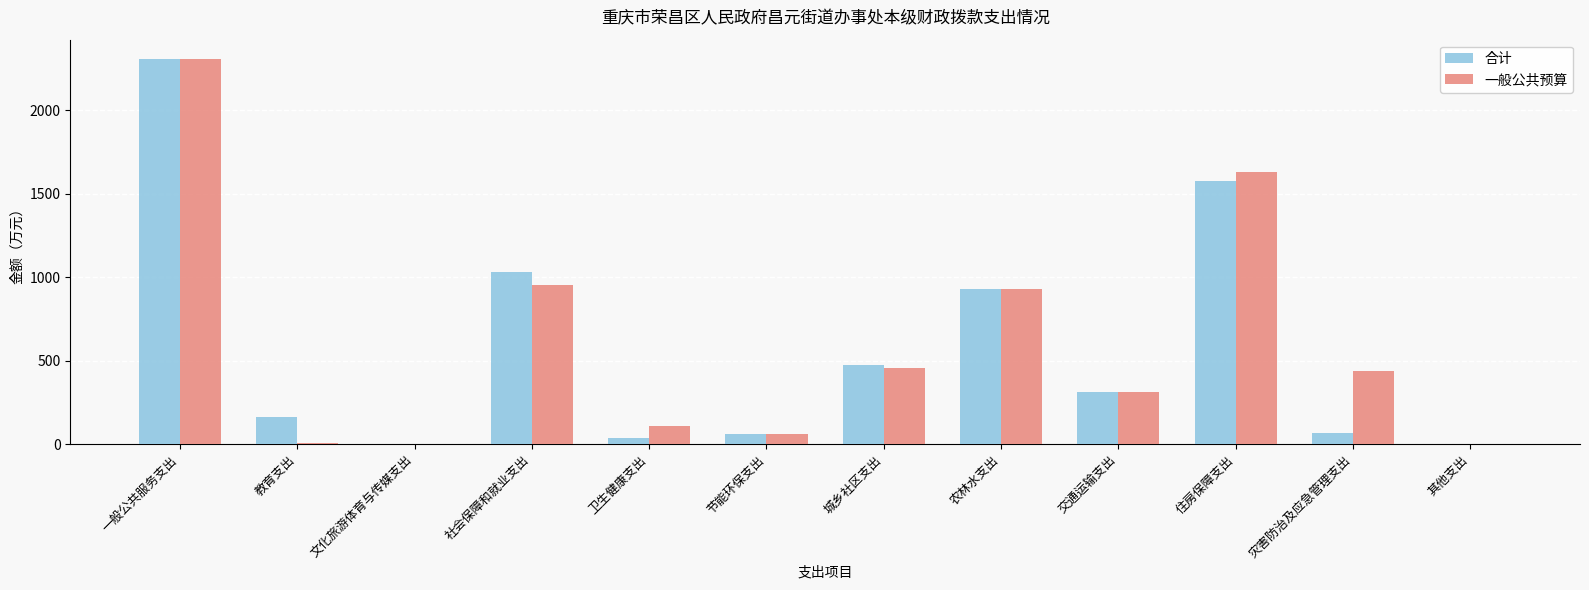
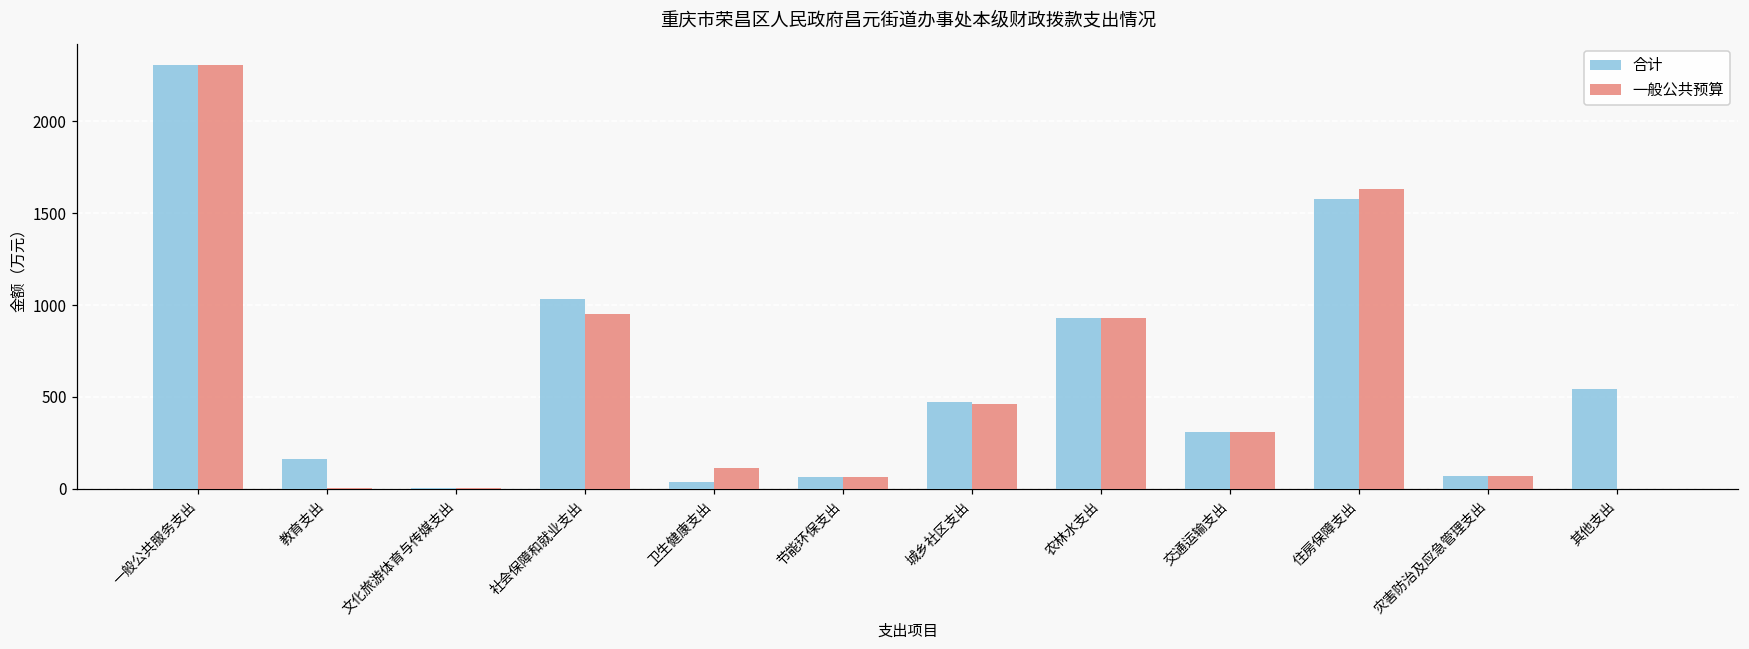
  {
    "合计": {
      "一般公共服务支出": 2310,
      "教育支出": 160,
      "社会保障和就业支出": 1030,
      "卫生健康支出": 40,
      "节能环保支出": 60,
      "城乡社区支出": 470,
      "农林水支出": 930,
      "交通运输支出": 310,
      "住房保障支出": 1580,
      "灾害防治及应急管理支出": 70,
-     "其他支出": 0
+     "其他支出": 550
    },
    "一般公共预算": {
      "一般公共服务支出": 2310,
      "社会保障和就业支出": 950,
      "卫生健康支出": 110,
      "节能环保支出": 60,
      "城乡社区支出": 460,
      "农林水支出": 930,
      "交通运输支出": 310,
      "住房保障支出": 1630,
-     "灾害防治及应急管理支出": 440,
+     "灾害防治及应急管理支出": 70,
      "其他支出": 0
    }
  }
